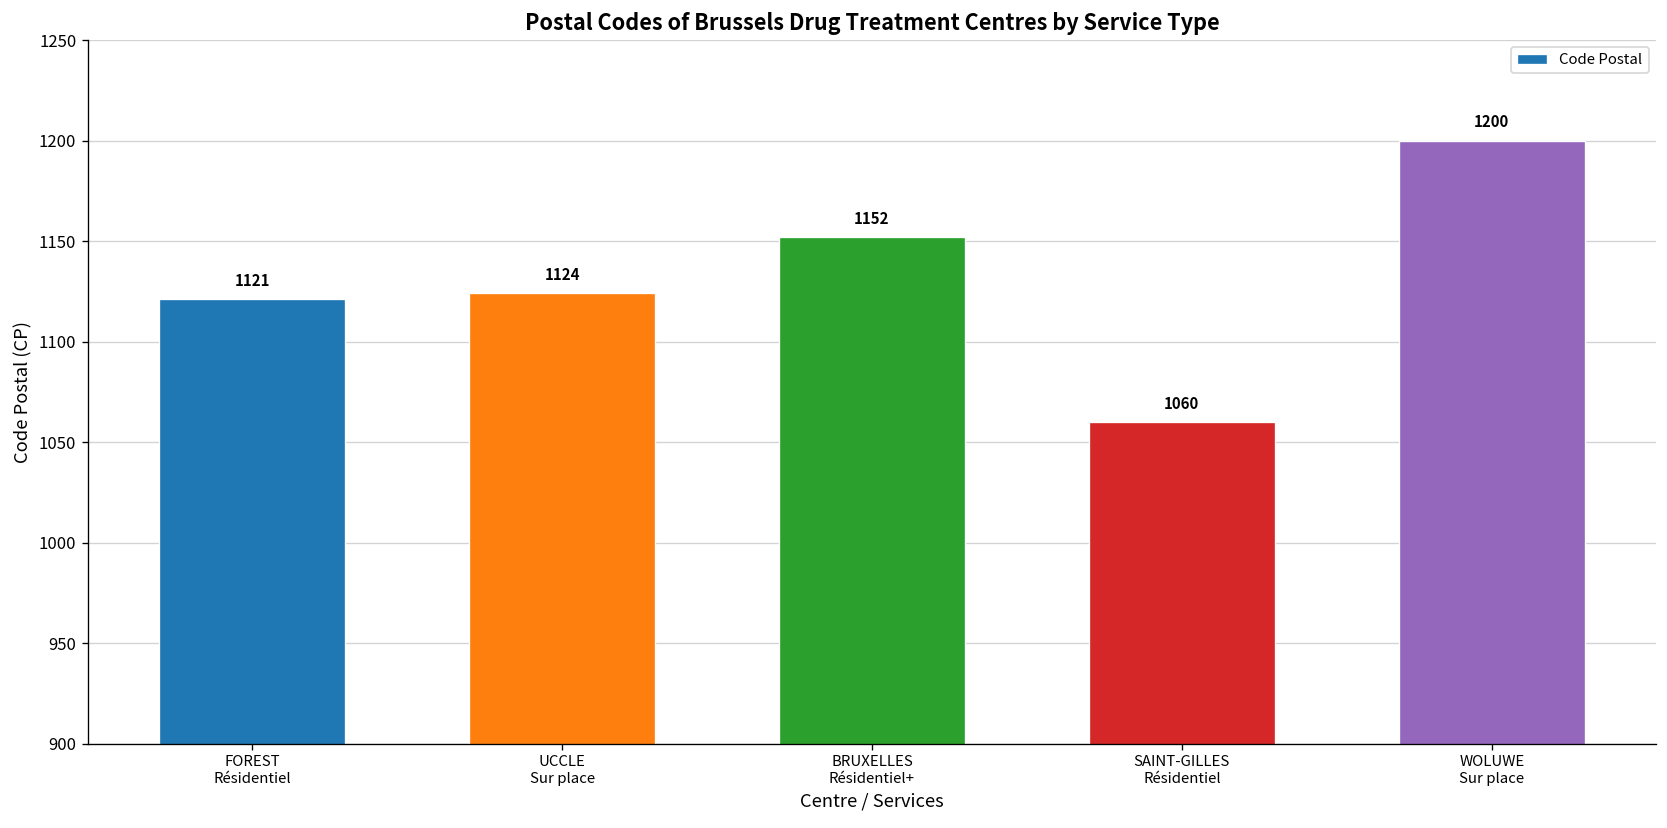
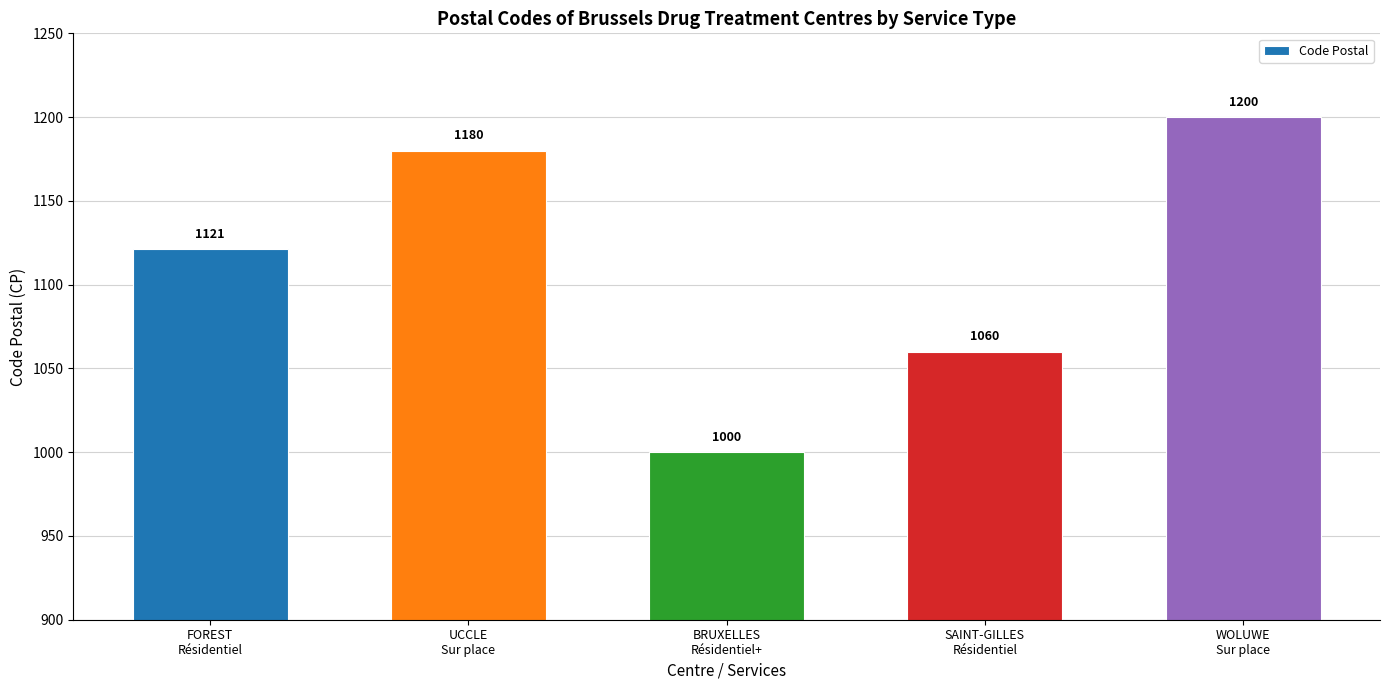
  {
    "FOREST Résidentiel": 1121,
-   "UCCLE Sur place": 1124,
-   "BRUXELLES Résidentiel+": 1152,
+   "UCCLE Sur place": 1180,
+   "BRUXELLES Résidentiel+": 1000,
    "SAINT-GILLES Résidentiel": 1060,
    "WOLUWE Sur place": 1200
  }
